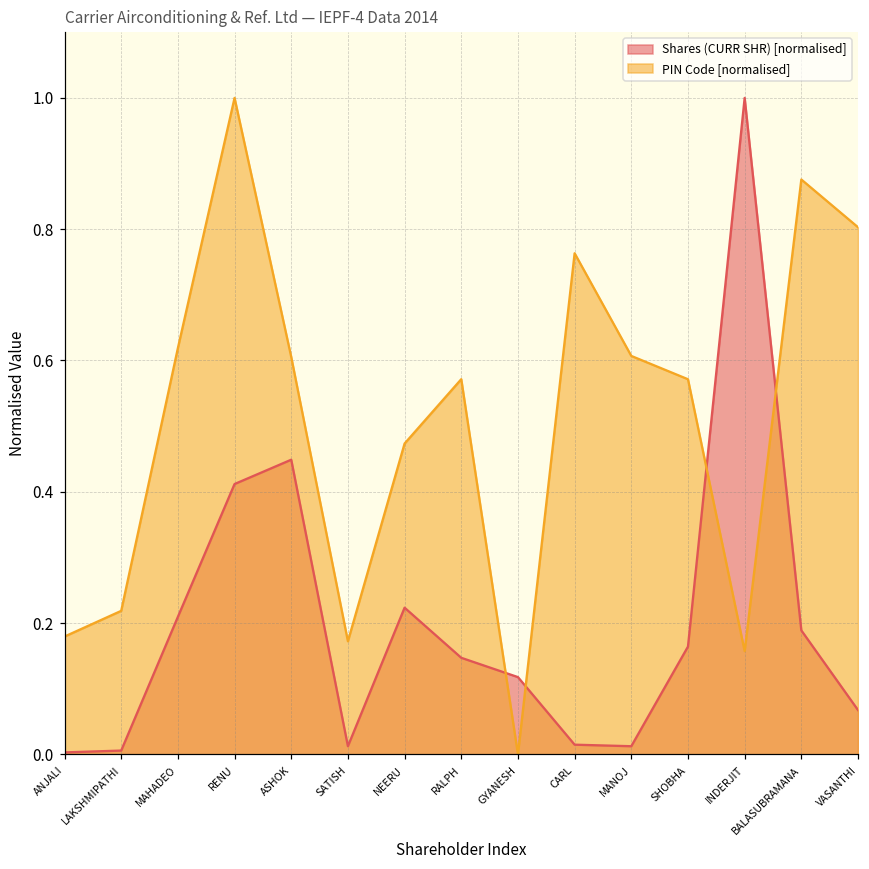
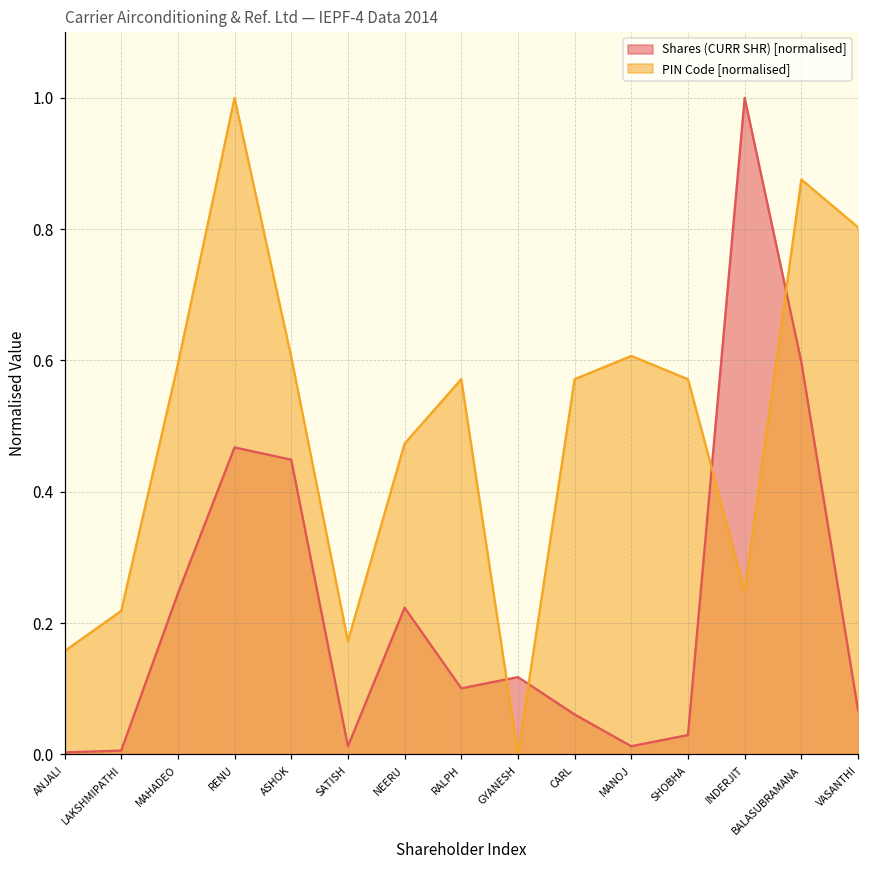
  {
    "Shares (CURR SHR) [normalised]": {
      "ANJALI": 0.00,
      "LAKSHMIPATHI": 0.01,
-     "MAHADEO": 0.21,
-     "RENU": 0.41,
+     "MAHADEO": 0.25,
+     "RENU": 0.47,
      "ASHOK": 0.45,
      "SATISH": 0.01,
      "NEERU": 0.22,
-     "RALPH": 0.15,
+     "RALPH": 0.10,
      "GYANESH": 0.12,
-     "CARL": 0.01,
+     "CARL": 0.06,
      "MANOJ": 0.01,
-     "SHOBHA": 0.16,
+     "SHOBHA": 0.03,
      "INDERJIT": 1.00,
-     "BALASUBRAMANA": 0.19,
+     "BALASUBRAMANA": 0.60,
      "VASANTHI": 0.07
    },
    "PIN Code [normalised]": {
-     "ANJALI": 0.18,
+     "ANJALI": 0.16,
      "LAKSHMIPATHI": 0.22,
-     "MAHADEO": 0.62,
+     "MAHADEO": 0.59,
      "RENU": 1.00,
      "ASHOK": 0.61,
      "SATISH": 0.17,
      "NEERU": 0.47,
      "RALPH": 0.57,
      "GYANESH": 0.00,
-     "CARL": 0.76,
+     "CARL": 0.57,
      "MANOJ": 0.61,
      "SHOBHA": 0.57,
-     "INDERJIT": 0.16,
+     "INDERJIT": 0.25,
      "BALASUBRAMANA": 0.88,
      "VASANTHI": 0.80
    }
  }
